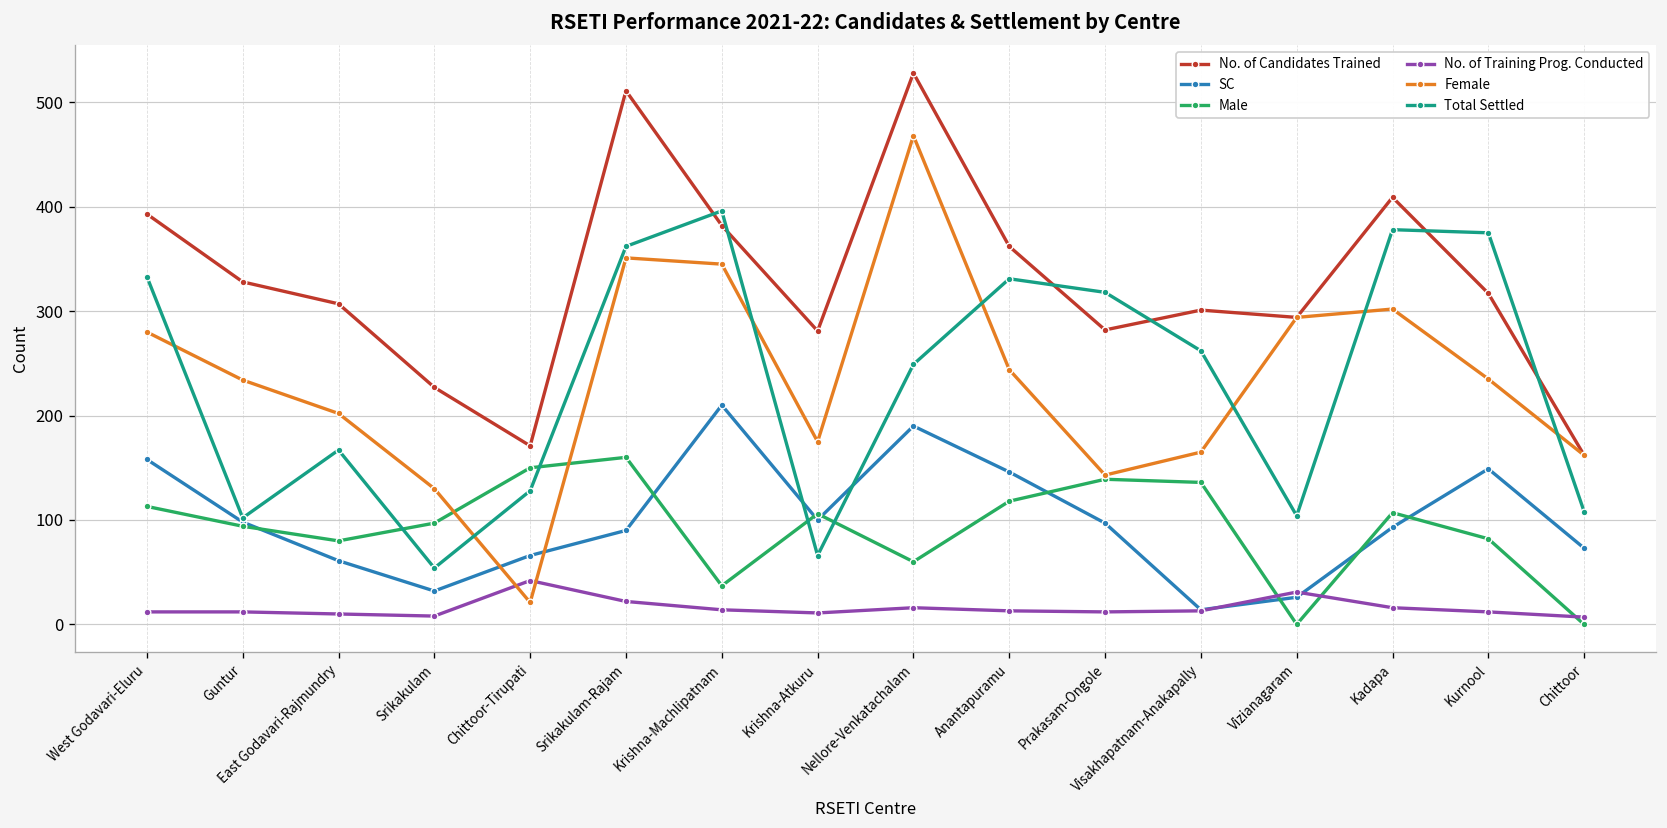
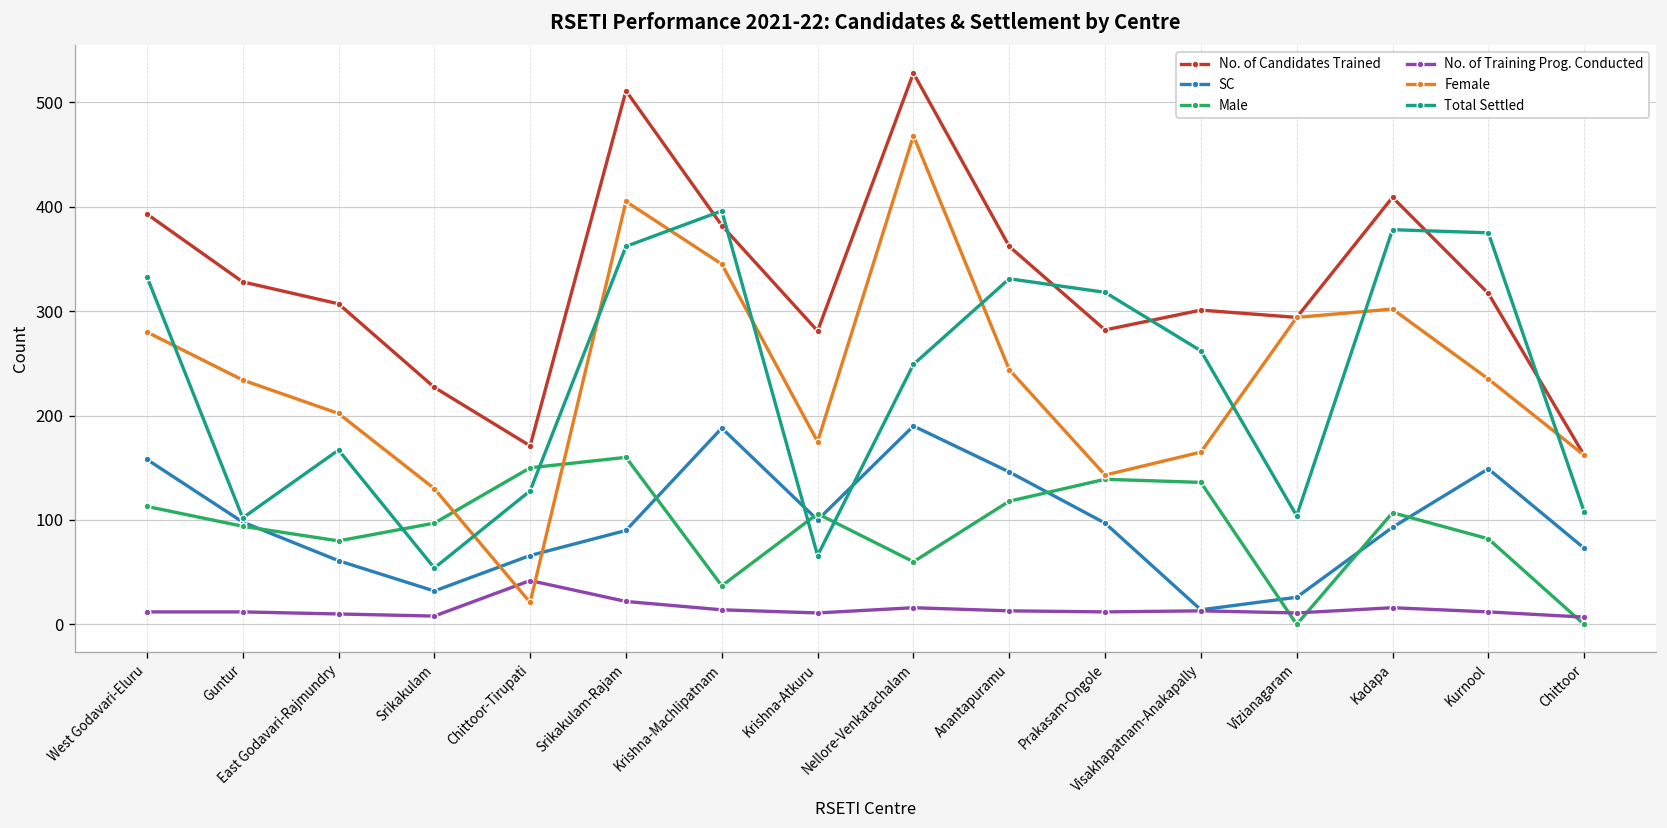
  {
    "No. of Candidates Trained": {
      "West Godavari-Eluru": 390,
      "Guntur": 330,
      "East Godavari-Rajmundry": 310,
      "Srikakulam": 230,
      "Chittoor-Tirupati": 170,
      "Srikakulam-Rajam": 510,
      "Krishna-Machlipatnam": 380,
      "Krishna-Atkuru": 280,
      "Nellore-Venkatachalam": 530,
      "Anantapuramu": 360,
      "Prakasam-Ongole": 280,
      "Visakhapatnam-Anakapally": 300,
      "Kadapa": 410,
      "Kurnool": 320
    },
    "SC": {
      "West Godavari-Eluru": 160,
      "Guntur": 100,
      "East Godavari-Rajmundry": 60,
      "Srikakulam": 30,
      "Chittoor-Tirupati": 70,
      "Srikakulam-Rajam": 90,
-     "Krishna-Machlipatnam": 210,
+     "Krishna-Machlipatnam": 190,
      "Krishna-Atkuru": 100,
      "Nellore-Venkatachalam": 190,
      "Anantapuramu": 150,
      "Prakasam-Ongole": 100,
      "Vizianagaram": 30,
      "Kadapa": 90,
      "Kurnool": 150,
      "Chittoor": 70
    },
    "No. of Training Prog. Conducted": {
      "West Godavari-Eluru": 10,
      "Guntur": 10,
      "East Godavari-Rajmundry": 10,
      "Srikakulam": 10,
      "Chittoor-Tirupati": 40,
      "Srikakulam-Rajam": 20,
      "Krishna-Machlipatnam": 10,
      "Krishna-Atkuru": 10,
      "Nellore-Venkatachalam": 20,
      "Anantapuramu": 10,
      "Prakasam-Ongole": 10,
-     "Vizianagaram": 30,
+     "Vizianagaram": 10,
      "Kadapa": 20,
      "Kurnool": 10,
      "Chittoor": 10
    },
    "Female": {
      "West Godavari-Eluru": 280,
      "Guntur": 230,
      "East Godavari-Rajmundry": 200,
      "Srikakulam": 130,
      "Chittoor-Tirupati": 20,
-     "Srikakulam-Rajam": 350,
+     "Srikakulam-Rajam": 410,
      "Krishna-Machlipatnam": 350,
      "Krishna-Atkuru": 180,
      "Nellore-Venkatachalam": 470,
      "Anantapuramu": 240,
      "Prakasam-Ongole": 140,
      "Visakhapatnam-Anakapally": 170,
      "Kadapa": 300,
      "Kurnool": 240
    }
  }
